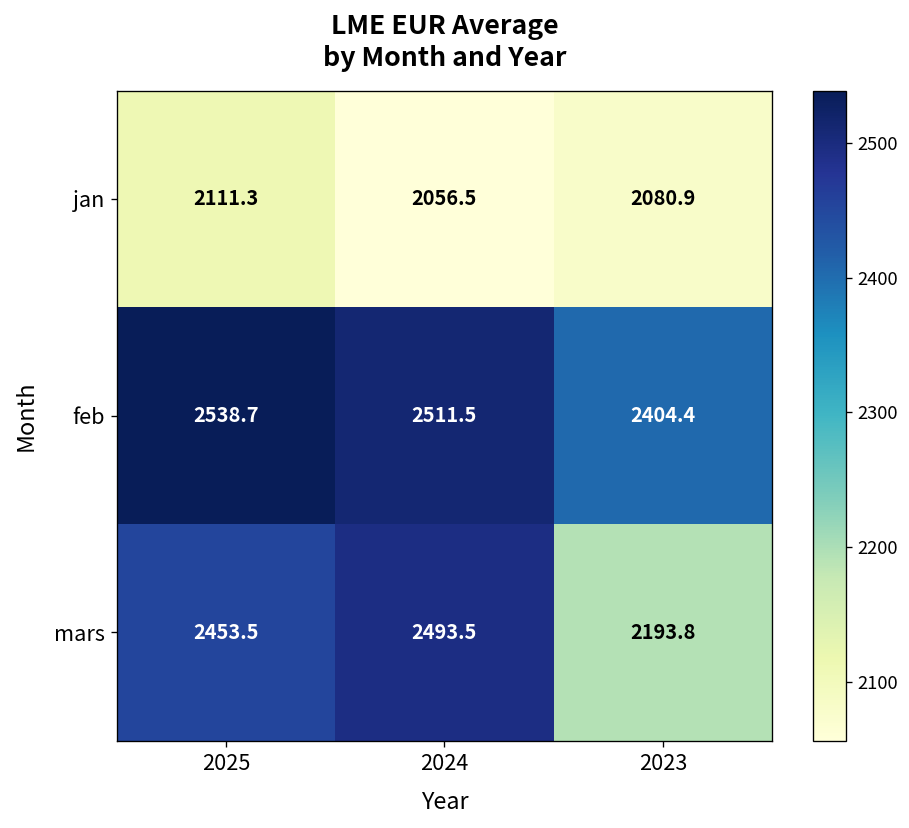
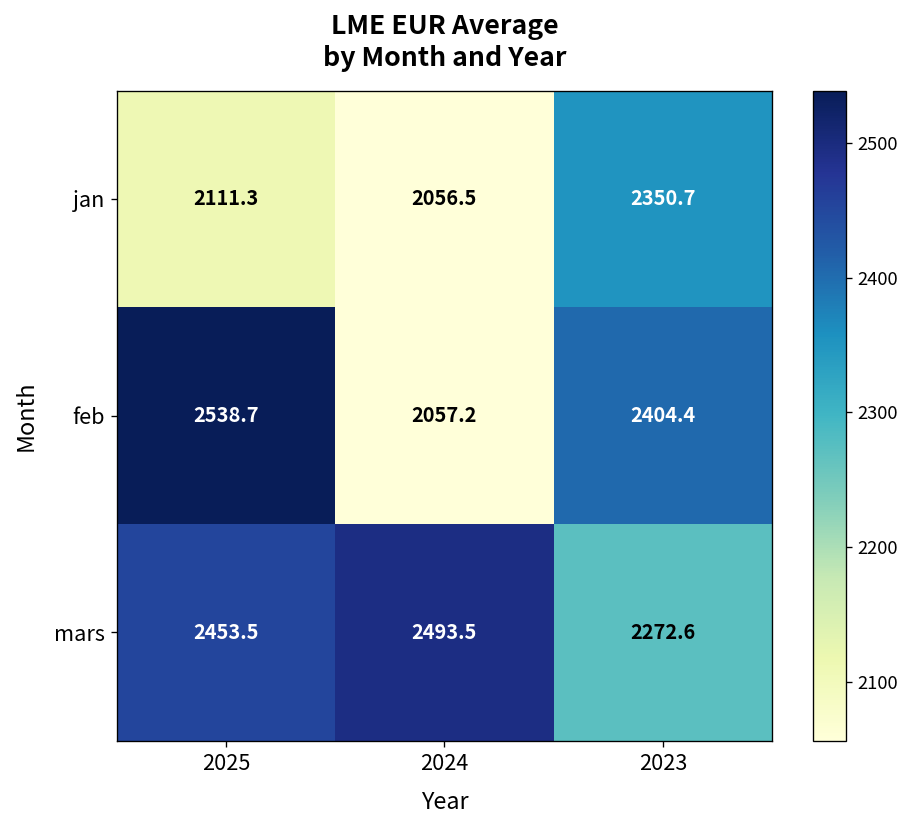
  {
    "jan": {
      "2025": 2111.3,
      "2024": 2056.5,
-     "2023": 2080.9
+     "2023": 2350.7
    },
    "feb": {
      "2025": 2538.7,
-     "2024": 2511.5,
+     "2024": 2057.2,
      "2023": 2404.4
    },
    "mars": {
      "2025": 2453.5,
      "2024": 2493.5,
-     "2023": 2193.8
+     "2023": 2272.6
    }
  }
